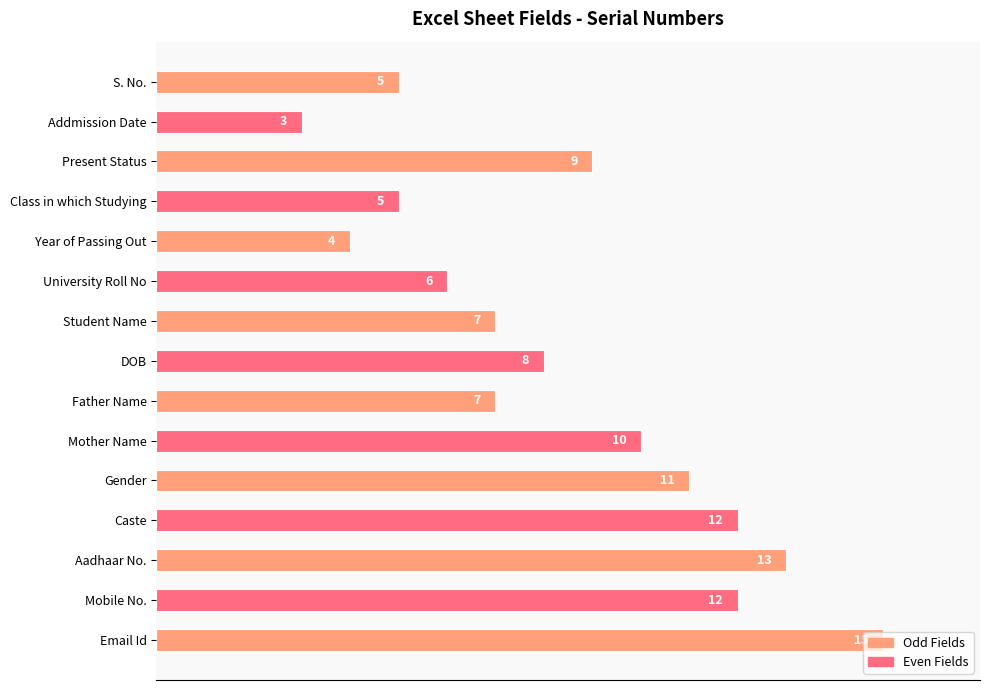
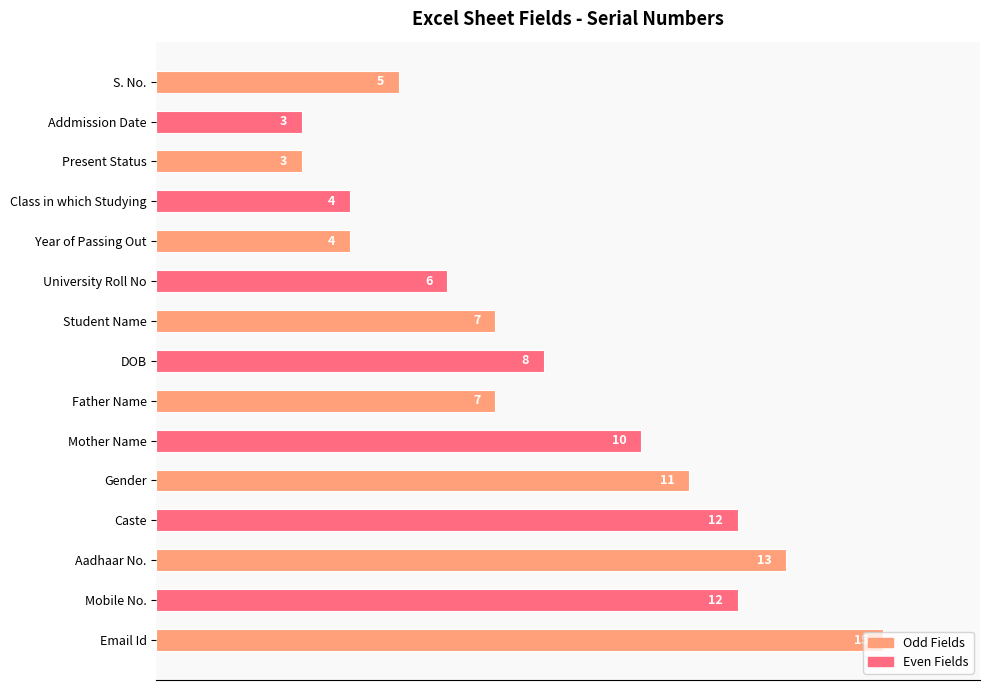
  {
    "S. No.": 5,
    "Addmission Date": 3,
-   "Present Status": 9,
-   "Class in which Studying": 5,
+   "Present Status": 3,
+   "Class in which Studying": 4,
    "Year of Passing Out": 4,
    "University Roll No": 6,
    "Student Name": 7,
    "DOB": 8,
    "Father Name": 7,
    "Mother Name": 10,
    "Gender": 11,
    "Caste": 12,
    "Aadhaar No.": 13,
    "Mobile No.": 12
  }
